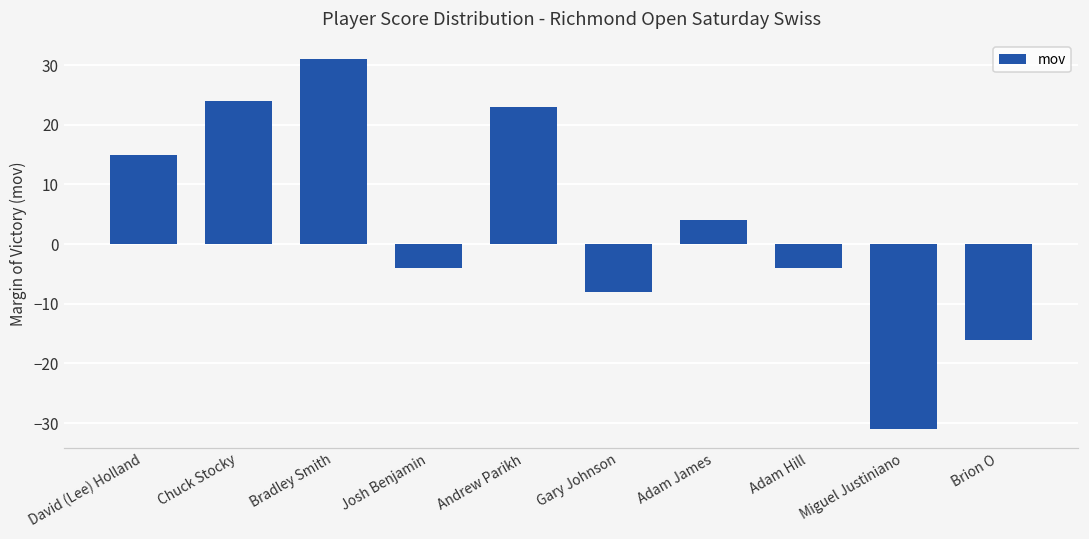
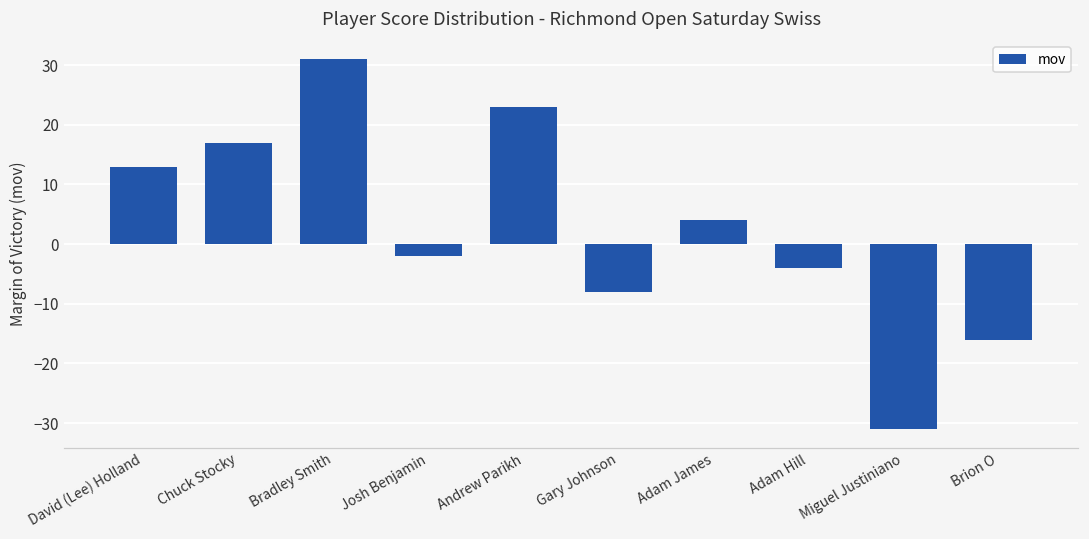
  {
-   "David (Lee) Holland": 15,
-   "Chuck Stocky": 24,
+   "David (Lee) Holland": 13,
+   "Chuck Stocky": 17,
    "Bradley Smith": 31,
-   "Josh Benjamin": -4,
+   "Josh Benjamin": -2,
    "Andrew Parikh": 23,
    "Gary Johnson": -8,
    "Adam James": 4,
    "Adam Hill": -4,
    "Miguel Justiniano": -31,
    "Brion O": -16
  }
